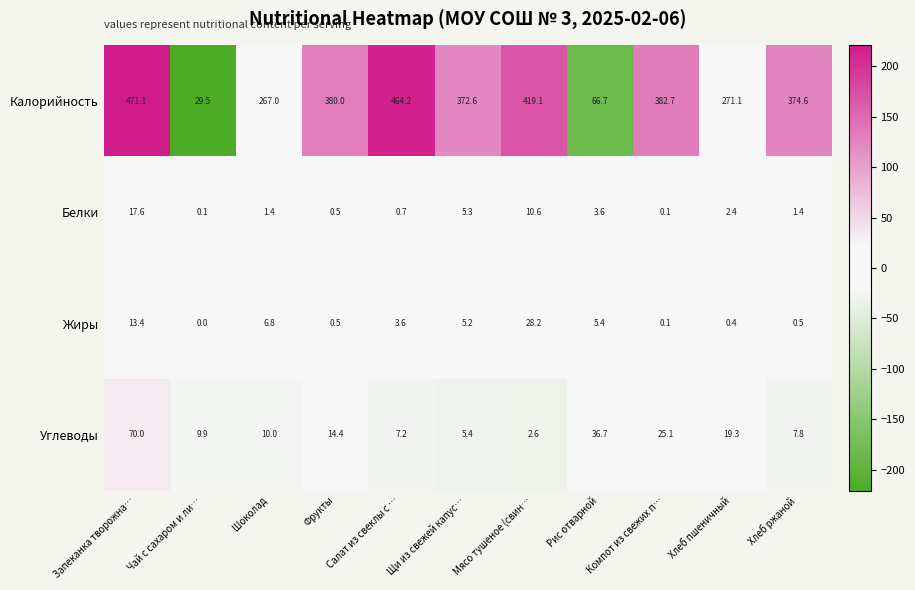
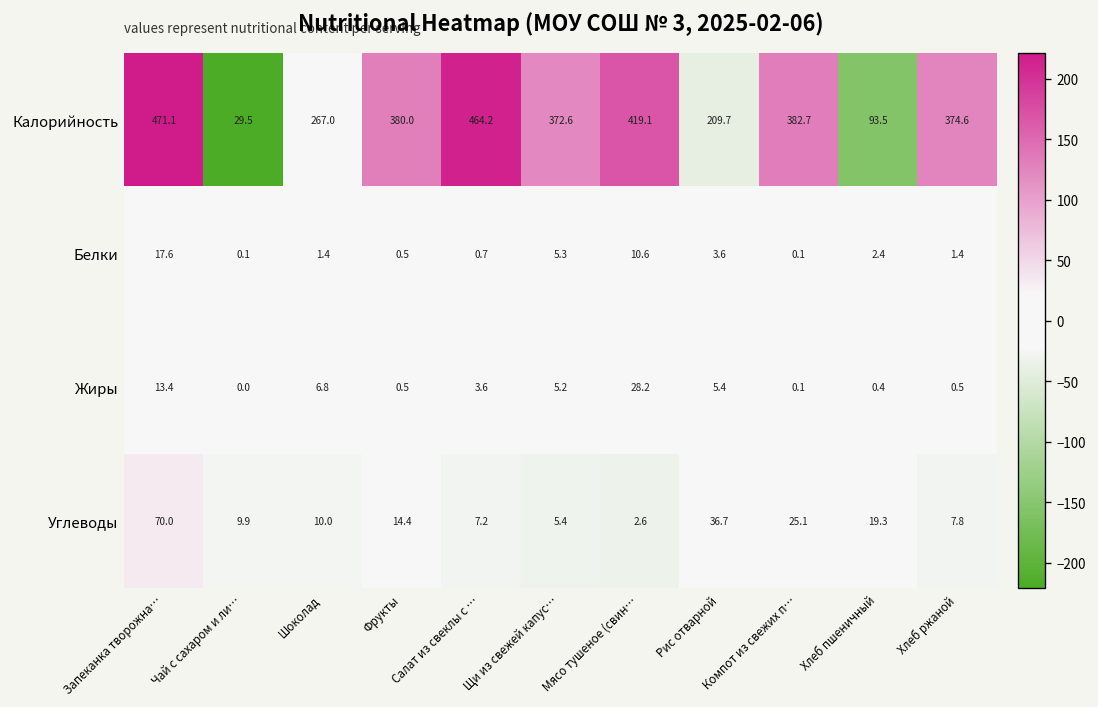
  {
    "Калорийность": {
      "Запеканка творожна…": 471.1,
      "Чай с сахаром и ли…": 29.5,
      "Шоколад": 267.0,
      "Фрукты": 380.0,
      "Салат из свеклы с …": 464.2,
      "Щи из свежей капус…": 372.6,
      "Мясо тушеное (свин…": 419.1,
-     "Рис отварной": 66.7,
+     "Рис отварной": 209.7,
      "Компот из свежих п…": 382.7,
-     "Хлеб пшеничный": 271.1,
+     "Хлеб пшеничный": 93.5,
      "Хлеб ржаной": 374.6
    },
    "Белки": {
      "Запеканка творожна…": 17.6,
      "Чай с сахаром и ли…": 0.1,
      "Шоколад": 1.4,
      "Фрукты": 0.5,
      "Салат из свеклы с …": 0.7,
      "Щи из свежей капус…": 5.3,
      "Мясо тушеное (свин…": 10.6,
      "Рис отварной": 3.6,
      "Компот из свежих п…": 0.1,
      "Хлеб пшеничный": 2.4,
      "Хлеб ржаной": 1.4
    },
    "Жиры": {
      "Запеканка творожна…": 13.4,
      "Чай с сахаром и ли…": 0.0,
      "Шоколад": 6.8,
      "Фрукты": 0.5,
      "Салат из свеклы с …": 3.6,
      "Щи из свежей капус…": 5.2,
      "Мясо тушеное (свин…": 28.2,
      "Рис отварной": 5.4,
      "Компот из свежих п…": 0.1,
      "Хлеб пшеничный": 0.4,
      "Хлеб ржаной": 0.5
    },
    "Углеводы": {
      "Запеканка творожна…": 70.0,
      "Чай с сахаром и ли…": 9.9,
      "Шоколад": 10.0,
      "Фрукты": 14.4,
      "Салат из свеклы с …": 7.2,
      "Щи из свежей капус…": 5.4,
      "Мясо тушеное (свин…": 2.6,
      "Рис отварной": 36.7,
      "Компот из свежих п…": 25.1,
      "Хлеб пшеничный": 19.3,
      "Хлеб ржаной": 7.8
    }
  }
